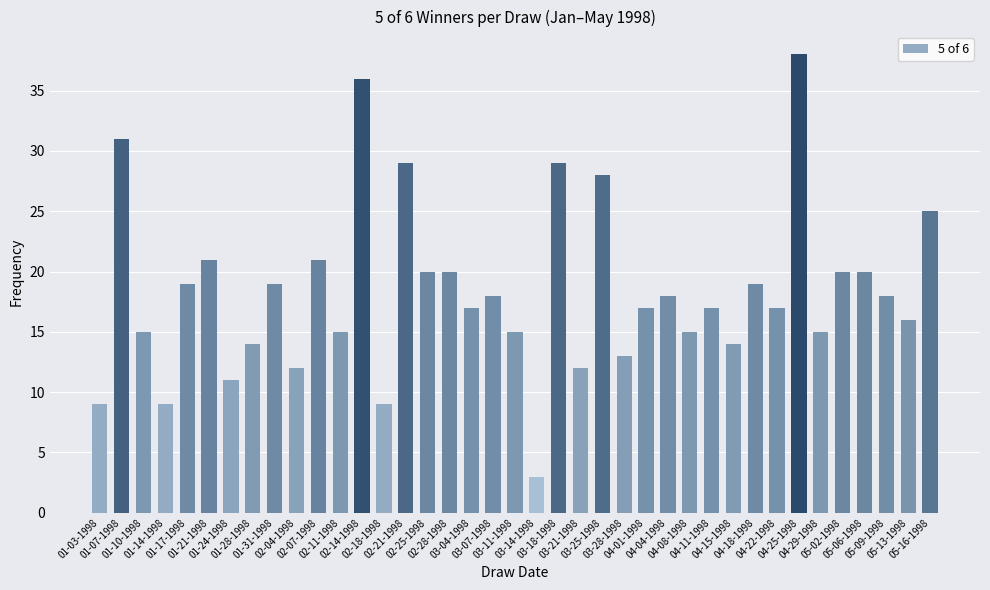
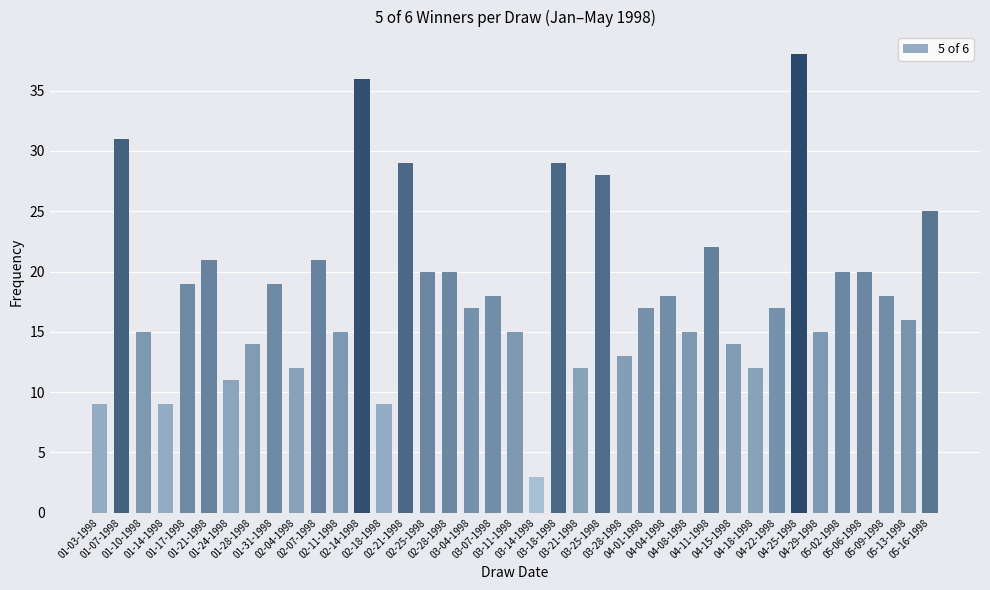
  {
    "01-03-1998": 9,
    "01-07-1998": 31,
    "01-10-1998": 15,
    "01-14-1998": 9,
    "01-17-1998": 19,
    "01-21-1998": 21,
    "01-24-1998": 11,
    "01-28-1998": 14,
    "01-31-1998": 19,
    "02-04-1998": 12,
    "02-07-1998": 21,
    "02-11-1998": 15,
    "02-14-1998": 36,
    "02-18-1998": 9,
    "02-21-1998": 29,
    "02-25-1998": 20,
    "02-28-1998": 20,
    "03-04-1998": 17,
    "03-07-1998": 18,
    "03-11-1998": 15,
    "03-14-1998": 3,
    "03-18-1998": 29,
    "03-21-1998": 12,
    "03-25-1998": 28,
    "03-28-1998": 13,
    "04-01-1998": 17,
    "04-04-1998": 18,
    "04-08-1998": 15,
-   "04-11-1998": 17,
+   "04-11-1998": 22,
    "04-15-1998": 14,
-   "04-18-1998": 19,
+   "04-18-1998": 12,
    "04-22-1998": 17,
    "04-25-1998": 38,
    "04-29-1998": 15,
    "05-02-1998": 20,
    "05-06-1998": 20,
    "05-09-1998": 18,
    "05-13-1998": 16,
    "05-16-1998": 25
  }
